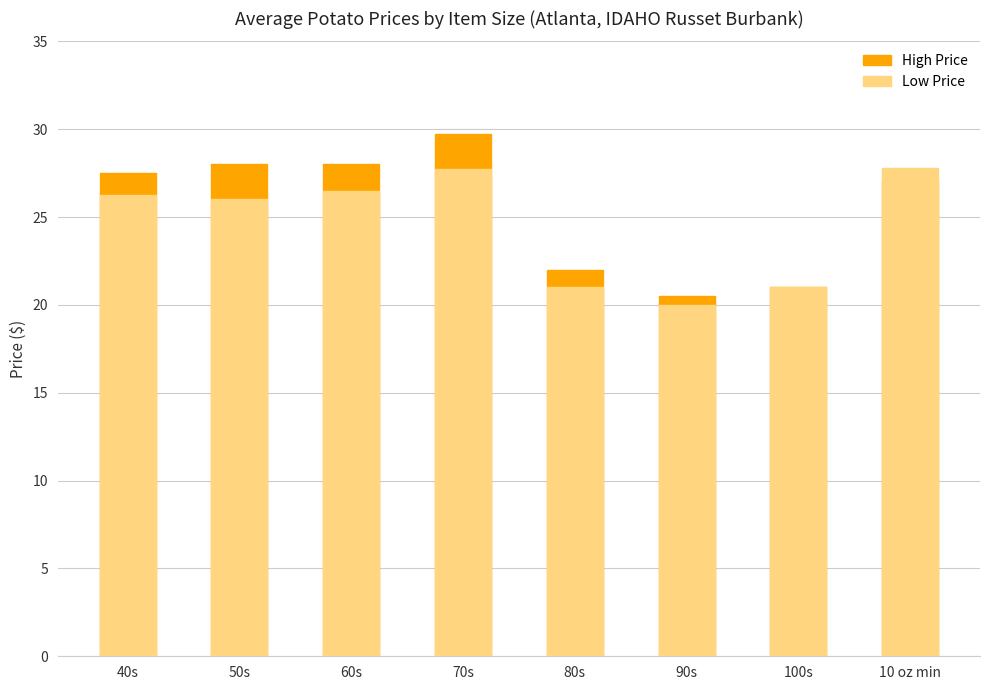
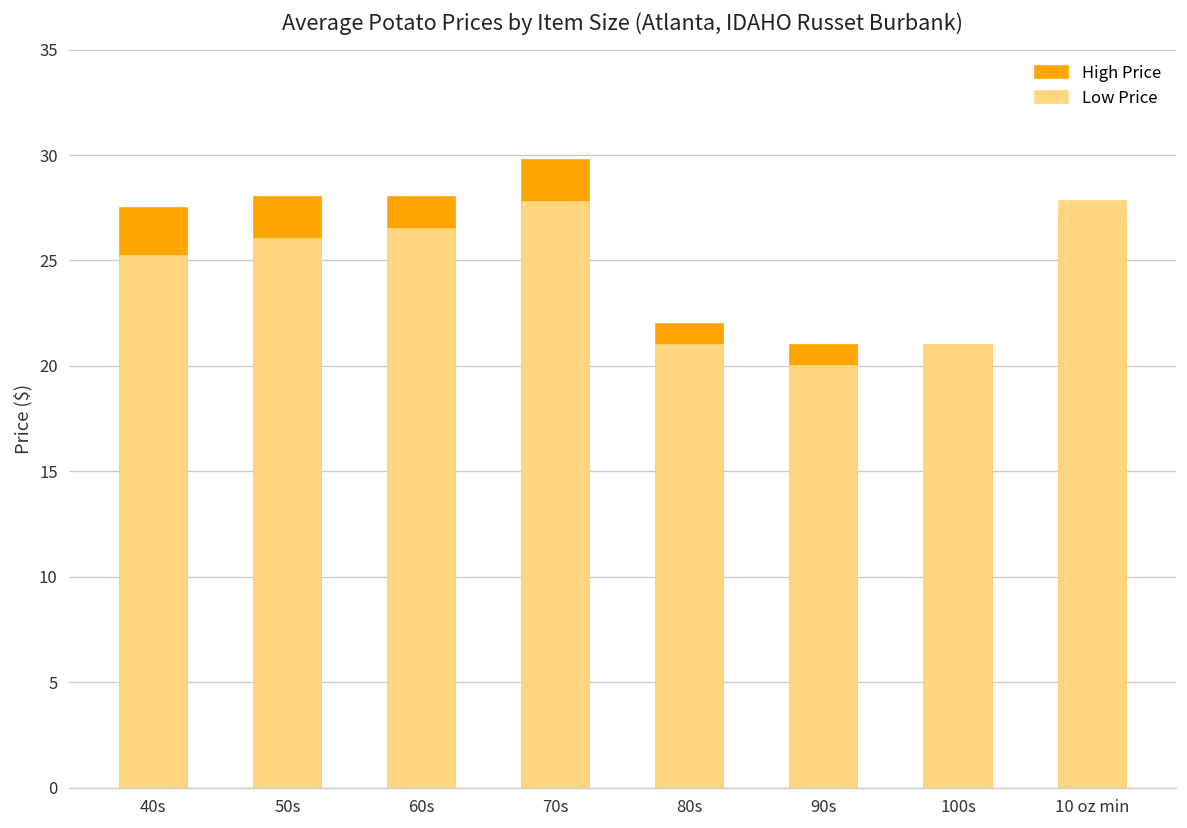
  {
    "High Price": {
      "40s": 27.5,
      "50s": 28.0,
      "60s": 28.0,
      "70s": 29.8,
      "80s": 22.0,
-     "90s": 20.5,
+     "90s": 21.0,
      "100s": 21.0
    },
    "Low Price": {
-     "40s": 26.3,
+     "40s": 25.2,
      "100s": 21.0,
      "10 oz min": 27.8
    }
  }
